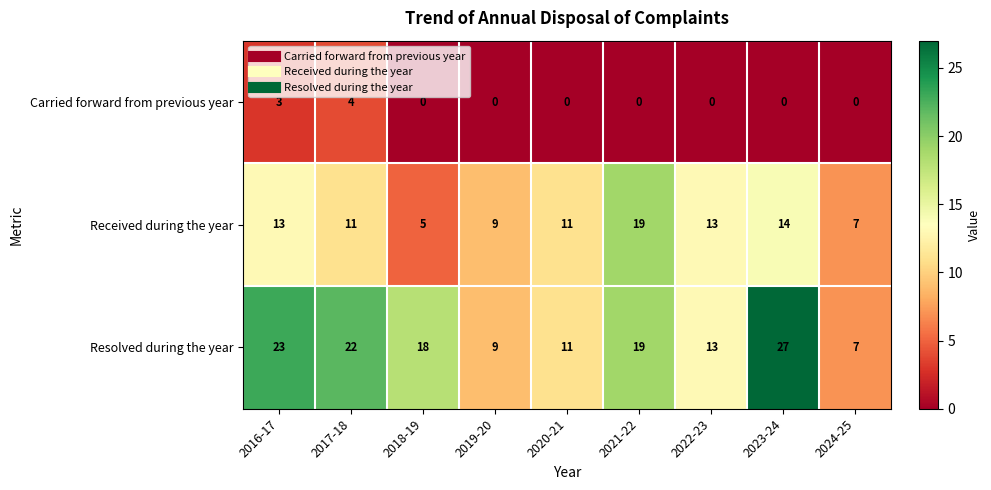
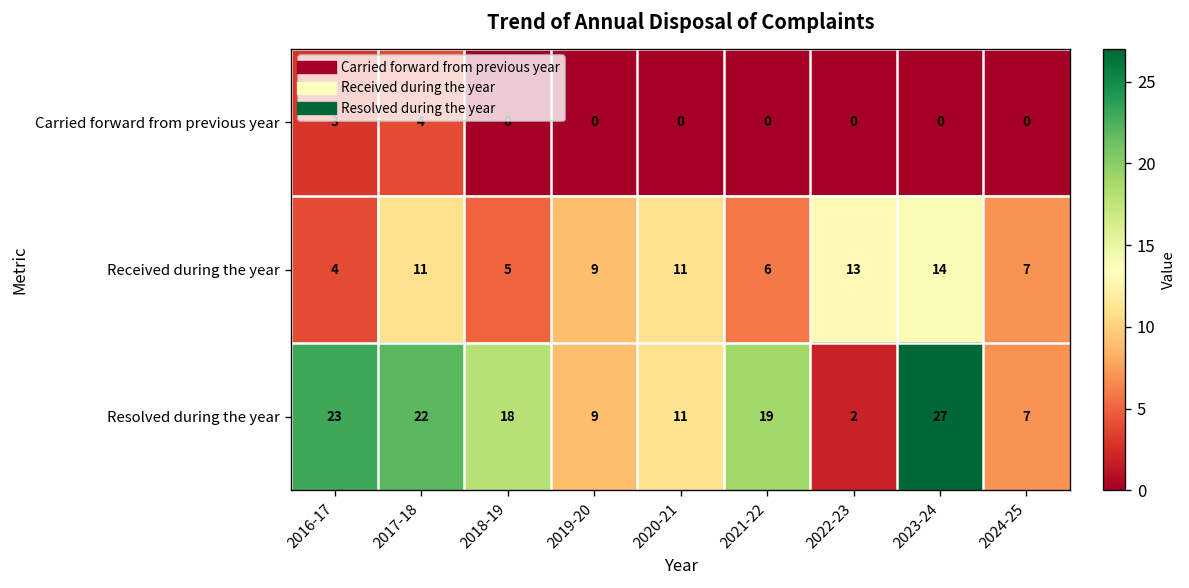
  {
    "Carried forward from previous year": {
      "2019-20": 0,
      "2020-21": 0,
      "2021-22": 0,
      "2022-23": 0,
      "2023-24": 0,
      "2024-25": 0
    },
    "Received during the year": {
-     "2016-17": 13,
+     "2016-17": 4,
      "2017-18": 11,
      "2018-19": 5,
      "2019-20": 9,
      "2020-21": 11,
-     "2021-22": 19,
+     "2021-22": 6,
      "2022-23": 13,
      "2023-24": 14,
      "2024-25": 7
    },
    "Resolved during the year": {
      "2016-17": 23,
      "2017-18": 22,
      "2018-19": 18,
      "2019-20": 9,
      "2020-21": 11,
      "2021-22": 19,
-     "2022-23": 13,
+     "2022-23": 2,
      "2023-24": 27,
      "2024-25": 7
    }
  }
